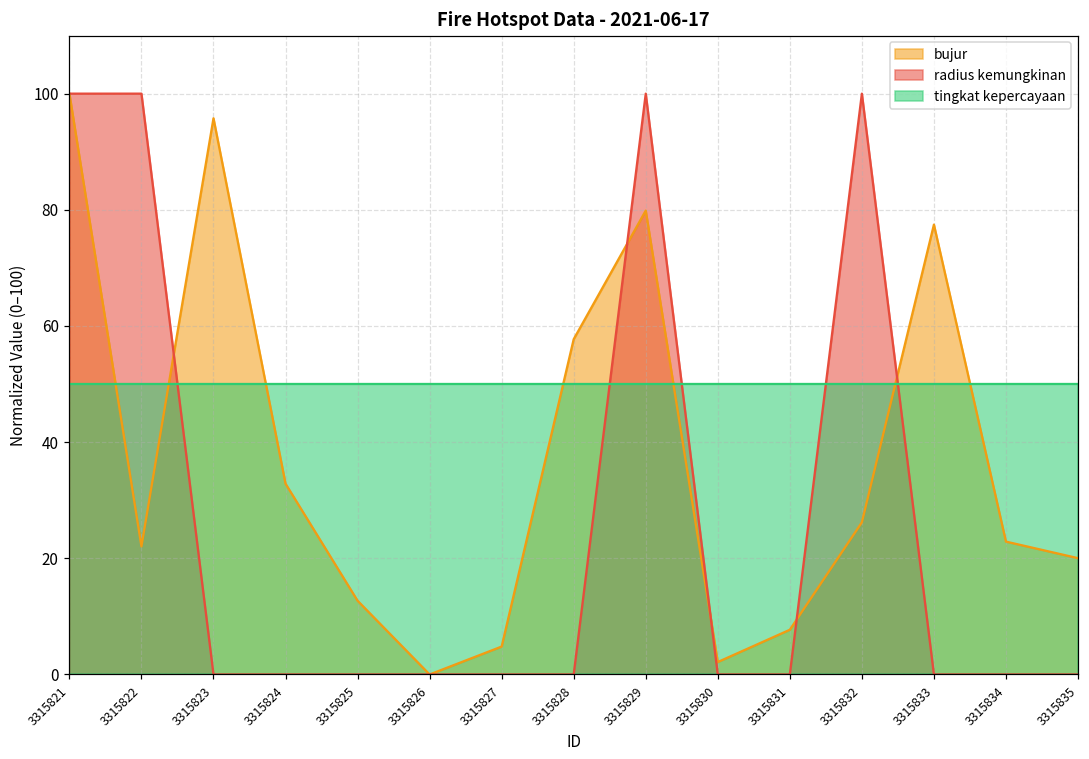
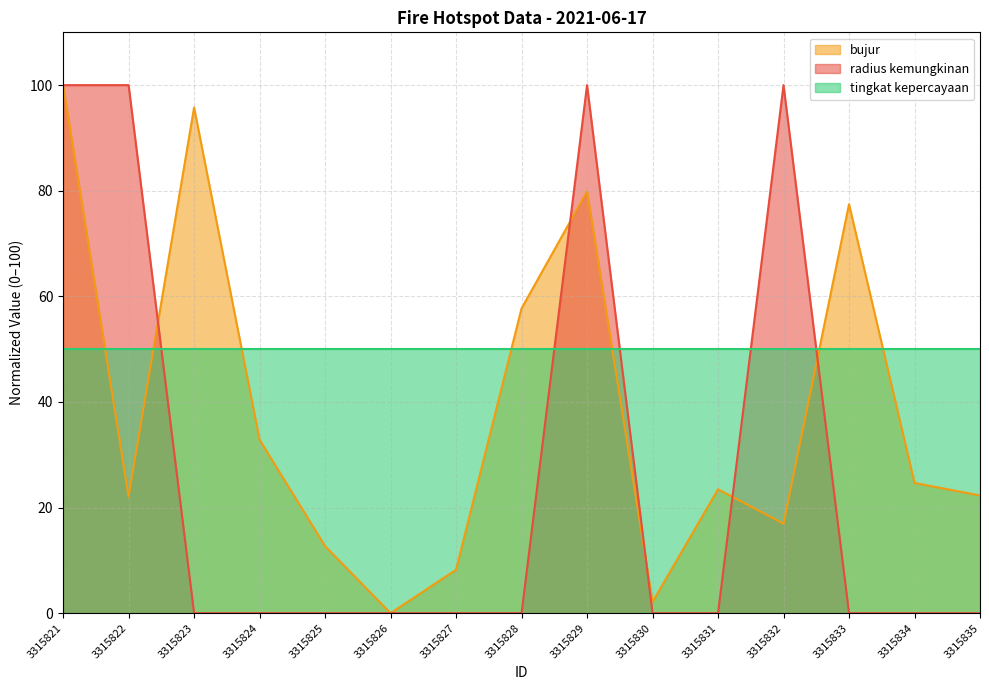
  {
    "bujur": {
      "3315822": 22,
      "3315823": 96,
      "3315824": 33,
      "3315825": 13,
-     "3315827": 5,
+     "3315827": 8,
      "3315828": 58,
      "3315829": 80,
      "3315830": 2,
-     "3315831": 8,
-     "3315832": 26,
+     "3315831": 23,
+     "3315832": 17,
      "3315833": 77,
-     "3315834": 23,
-     "3315835": 20
+     "3315834": 25,
+     "3315835": 22
    },
    "radius kemungkinan": {
      "3315822": 100,
      "3315823": 0,
      "3315824": 0,
      "3315825": 0,
      "3315827": 0,
      "3315828": 0,
      "3315829": 100,
      "3315830": 0,
      "3315831": 0,
      "3315832": 100,
      "3315833": 0,
      "3315834": 0,
      "3315835": 0
    },
    "tingkat kepercayaan": {
      "3315821": 50,
      "3315822": 50,
      "3315823": 50,
      "3315824": 50,
      "3315825": 50,
      "3315826": 50,
      "3315827": 50,
      "3315828": 50,
      "3315829": 50,
      "3315830": 50,
      "3315831": 50,
      "3315832": 50,
      "3315833": 50,
      "3315834": 50,
      "3315835": 50
    }
  }
